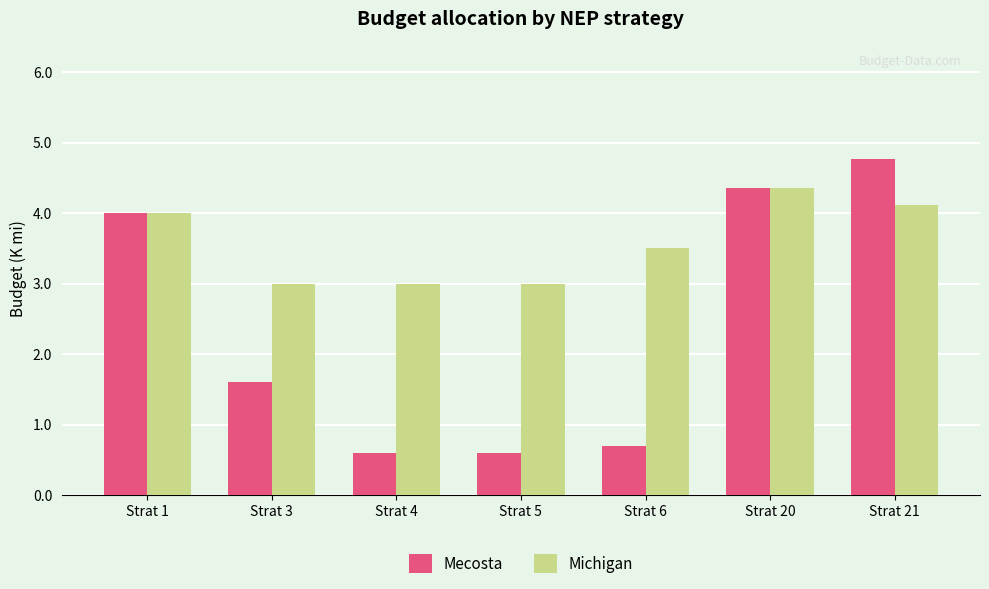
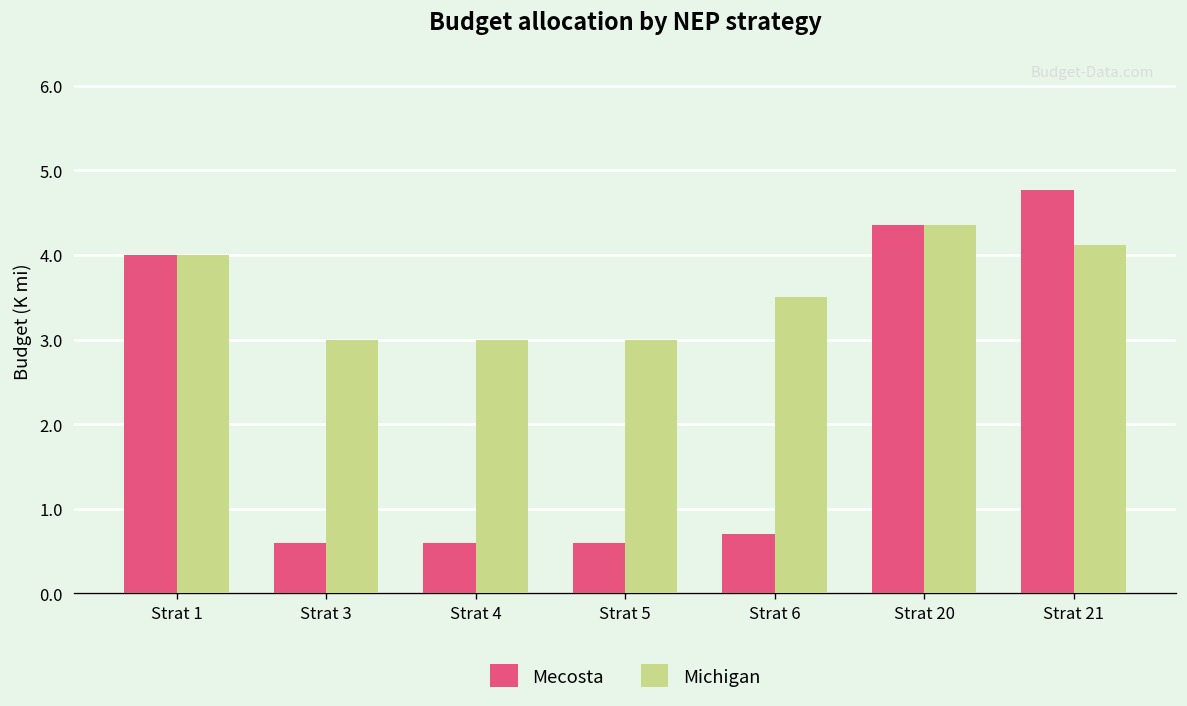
  {
    "Mecosta": {
      "Strat 1": 4.0,
-     "Strat 3": 1.6,
+     "Strat 3": 0.6,
      "Strat 4": 0.6,
      "Strat 5": 0.6,
      "Strat 6": 0.7,
      "Strat 20": 4.4,
      "Strat 21": 4.8
    },
    "Michigan": {
      "Strat 1": 4.0,
      "Strat 3": 3.0,
      "Strat 4": 3.0,
      "Strat 5": 3.0,
      "Strat 6": 3.5,
      "Strat 20": 4.3,
      "Strat 21": 4.1
    }
  }
